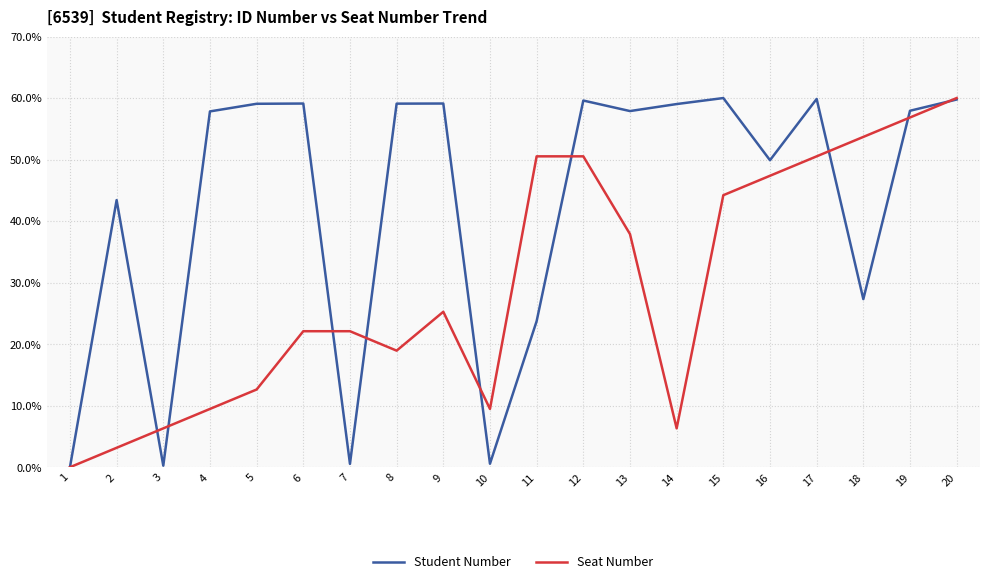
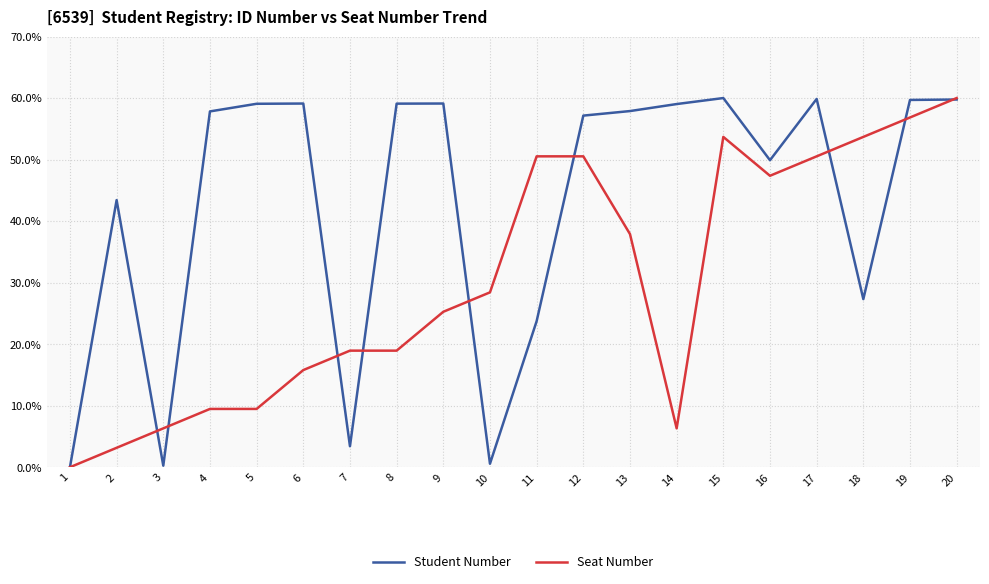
  {
    "Student Number": {
      "2": "43%",
      "3": "0%",
      "4": "58%",
      "5": "59%",
      "6": "59%",
-     "7": "1%",
+     "7": "3%",
      "8": "59%",
      "9": "59%",
      "10": "1%",
      "11": "24%",
-     "12": "60%",
+     "12": "57%",
      "13": "58%",
      "14": "59%",
      "15": "60%",
      "16": "50%",
      "17": "60%",
      "18": "27%",
-     "19": "58%"
+     "19": "60%"
    },
    "Seat Number": {
      "2": "3%",
      "3": "6%",
      "4": "9%",
-     "5": "13%",
-     "6": "22%",
-     "7": "22%",
+     "5": "9%",
+     "6": "16%",
+     "7": "19%",
      "8": "19%",
      "9": "25%",
-     "10": "9%",
+     "10": "28%",
      "11": "51%",
      "12": "51%",
      "13": "38%",
      "14": "6%",
-     "15": "44%",
+     "15": "54%",
      "16": "47%",
      "17": "51%",
      "18": "54%",
      "19": "57%"
    }
  }
